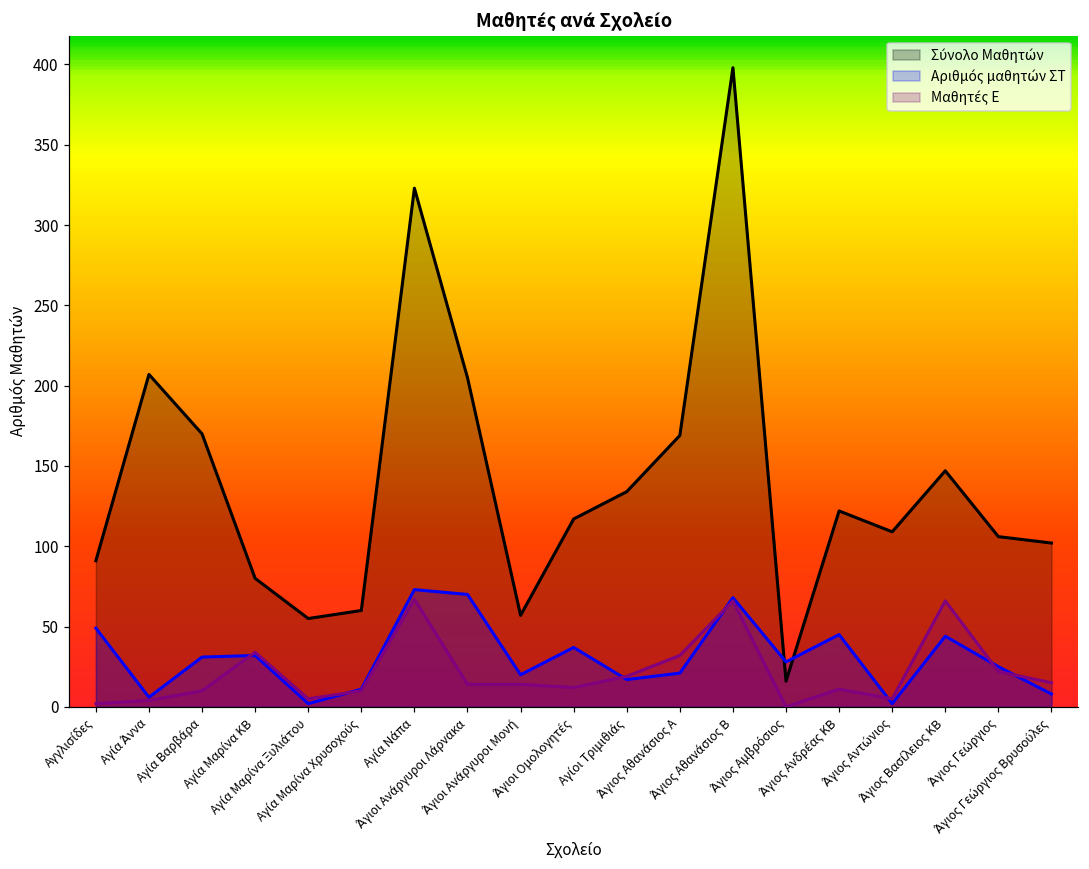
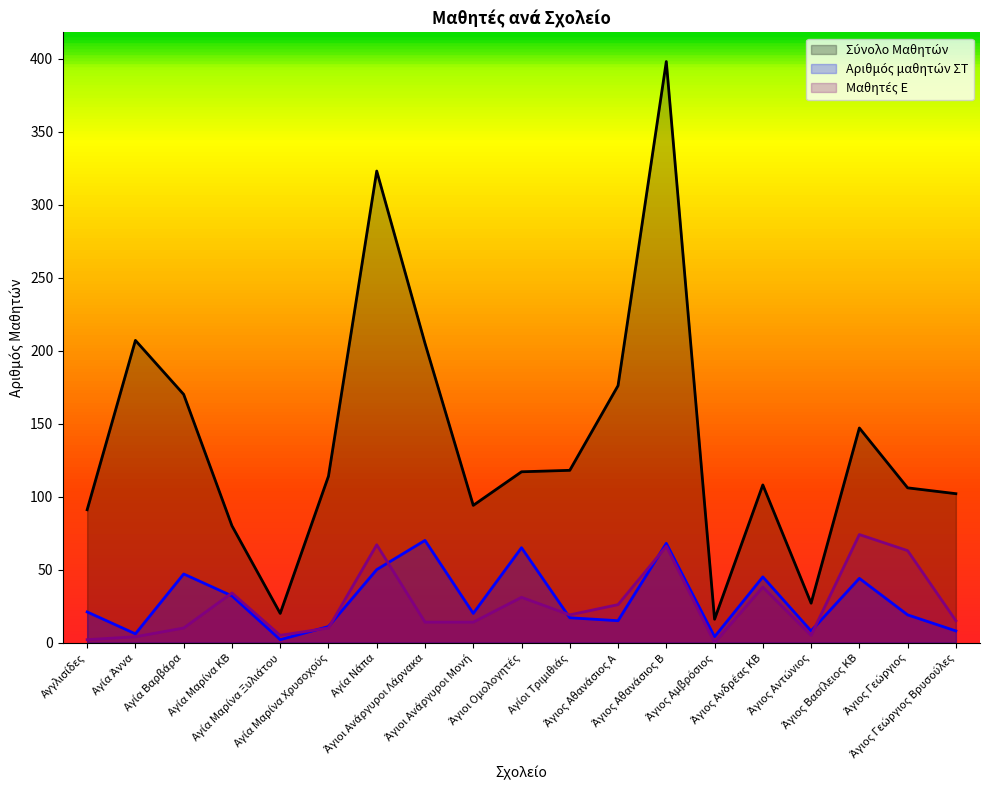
  {
    "Σύνολο Μαθητών": {
      "Αγγλισίδες": 91,
      "Αγία Άννα": 207,
      "Αγία Βαρβάρα": 170,
      "Αγία Μαρίνα ΚΒ": 80,
-     "Αγία Μαρίνα Ξυλιάτου": 55,
-     "Αγία Μαρίνα Χρυσοχούς": 60,
+     "Αγία Μαρίνα Ξυλιάτου": 20,
+     "Αγία Μαρίνα Χρυσοχούς": 114,
      "Αγία Νάπα": 323,
      "Άγιοι Ανάργυροι Λάρνακα": 205,
-     "Άγιοι Ανάργυροι Μονή": 57,
+     "Άγιοι Ανάργυροι Μονή": 94,
      "Άγιοι Ομολογητές": 117,
-     "Αγίοι Τριμιθιάς": 134,
-     "Άγιος Αθανάσιος Α": 169,
+     "Αγίοι Τριμιθιάς": 118,
+     "Άγιος Αθανάσιος Α": 176,
      "Άγιος Αθανάσιος Β": 398,
      "Άγιος Αμβρόσιος": 16,
-     "Άγιος Ανδρέας ΚΒ": 122,
-     "Άγιος Αντώνιος": 109,
+     "Άγιος Ανδρέας ΚΒ": 108,
+     "Άγιος Αντώνιος": 27,
      "Άγιος Βασίλειος ΚΒ": 147,
      "Άγιος Γεώργιος": 106,
      "Άγιος Γεώργιος Βρυσούλες": 102
    },
    "Αριθμός μαθητών ΣΤ": {
-     "Αγγλισίδες": 49,
+     "Αγγλισίδες": 21,
      "Αγία Άννα": 6,
-     "Αγία Βαρβάρα": 31,
+     "Αγία Βαρβάρα": 47,
      "Αγία Μαρίνα ΚΒ": 32,
      "Αγία Μαρίνα Ξυλιάτου": 2,
-     "Αγία Νάπα": 73,
+     "Αγία Νάπα": 50,
      "Άγιοι Ανάργυροι Λάρνακα": 70,
      "Άγιοι Ανάργυροι Μονή": 20,
-     "Άγιοι Ομολογητές": 37,
+     "Άγιοι Ομολογητές": 65,
      "Αγίοι Τριμιθιάς": 17,
-     "Άγιος Αθανάσιος Α": 21,
+     "Άγιος Αθανάσιος Α": 15,
      "Άγιος Αθανάσιος Β": 68,
-     "Άγιος Αμβρόσιος": 28,
+     "Άγιος Αμβρόσιος": 4,
      "Άγιος Ανδρέας ΚΒ": 45,
-     "Άγιος Αντώνιος": 2,
+     "Άγιος Αντώνιος": 8,
      "Άγιος Βασίλειος ΚΒ": 44,
-     "Άγιος Γεώργιος": 25,
+     "Άγιος Γεώργιος": 19,
      "Άγιος Γεώργιος Βρυσούλες": 8
    },
    "Μαθητές Ε": {
      "Αγγλισίδες": 2,
      "Αγία Άννα": 4,
      "Αγία Βαρβάρα": 10,
      "Αγία Μαρίνα ΚΒ": 34,
      "Αγία Μαρίνα Ξυλιάτου": 5,
      "Αγία Νάπα": 67,
      "Άγιοι Ανάργυροι Λάρνακα": 14,
      "Άγιοι Ανάργυροι Μονή": 14,
-     "Άγιοι Ομολογητές": 12,
+     "Άγιοι Ομολογητές": 31,
      "Αγίοι Τριμιθιάς": 19,
-     "Άγιος Αθανάσιος Α": 32,
+     "Άγιος Αθανάσιος Α": 26,
      "Άγιος Αθανάσιος Β": 66,
      "Άγιος Αμβρόσιος": 0,
-     "Άγιος Ανδρέας ΚΒ": 11,
+     "Άγιος Ανδρέας ΚΒ": 38,
      "Άγιος Αντώνιος": 5,
-     "Άγιος Βασίλειος ΚΒ": 66,
-     "Άγιος Γεώργιος": 22,
+     "Άγιος Βασίλειος ΚΒ": 74,
+     "Άγιος Γεώργιος": 63,
      "Άγιος Γεώργιος Βρυσούλες": 15
    }
  }
